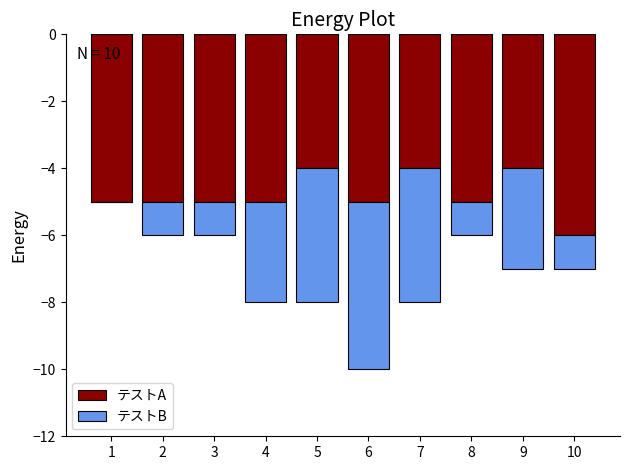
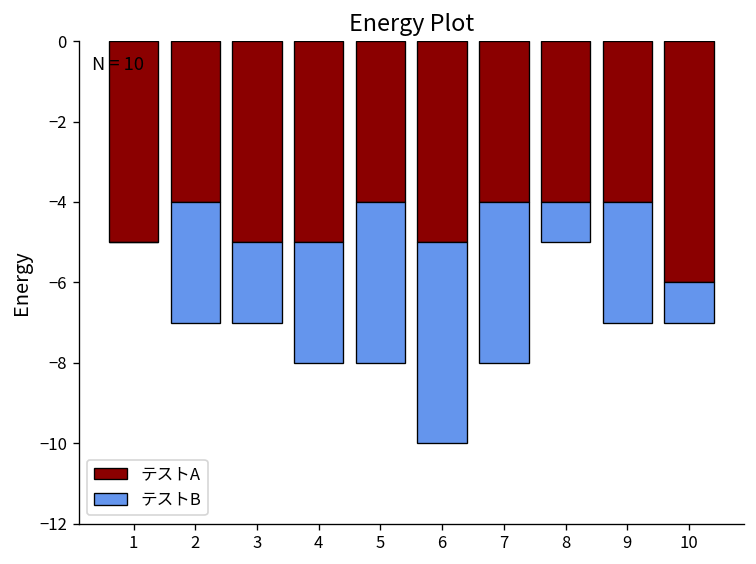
  {
    "テストA": {
-     "2": -5.0,
+     "2": -4.0,
      "3": -5.0,
      "4": -5.0,
      "5": -4.0,
      "6": -5.0,
      "7": -4.0,
-     "8": -5.0,
+     "8": -4.0,
      "9": -4.0,
      "10": -6.0
    },
    "テストB": {
      "1": 0.0,
-     "2": -1.0,
-     "3": -1.0,
+     "2": -3.0,
+     "3": -2.0,
      "4": -3.0,
      "5": -4.0,
      "6": -5.0,
      "7": -4.0,
      "8": -1.0,
      "9": -3.0,
      "10": -1.0
    }
  }
